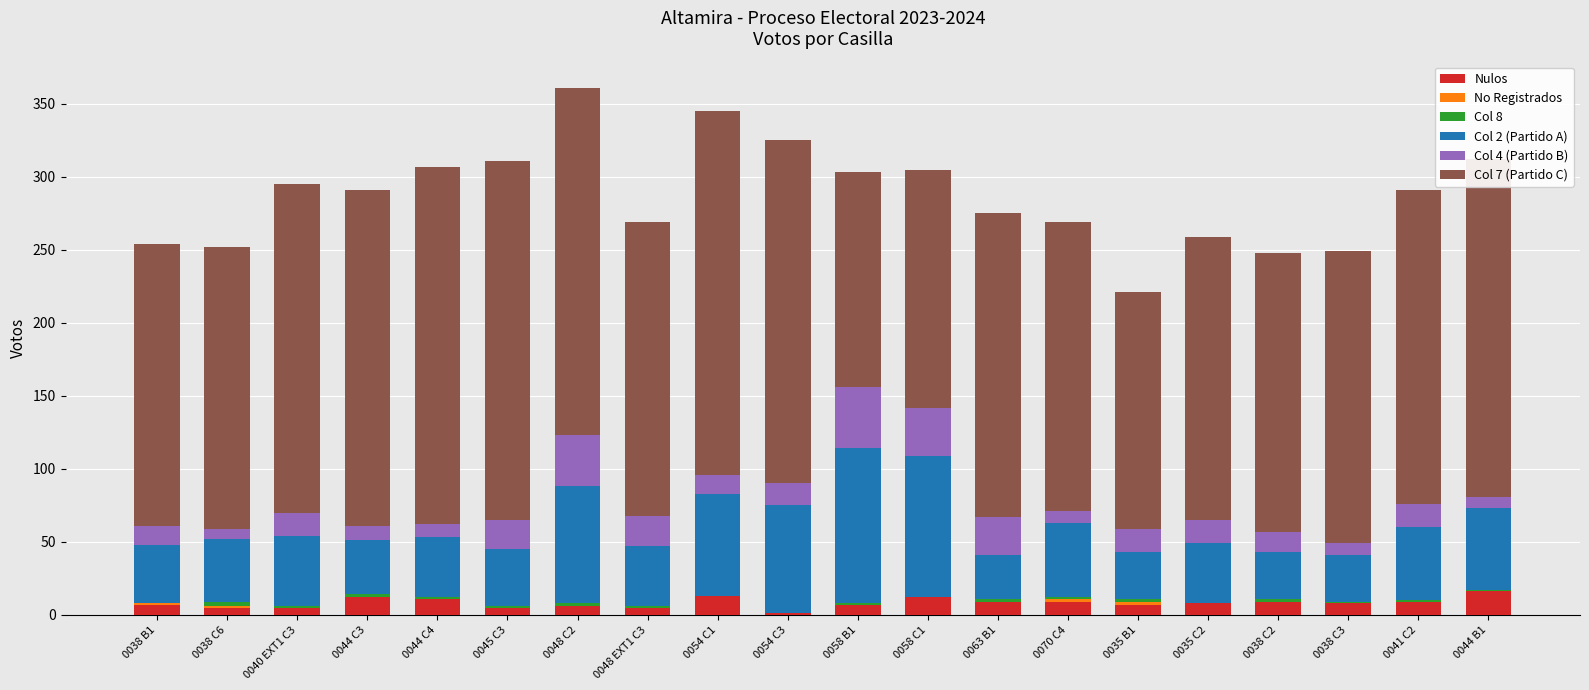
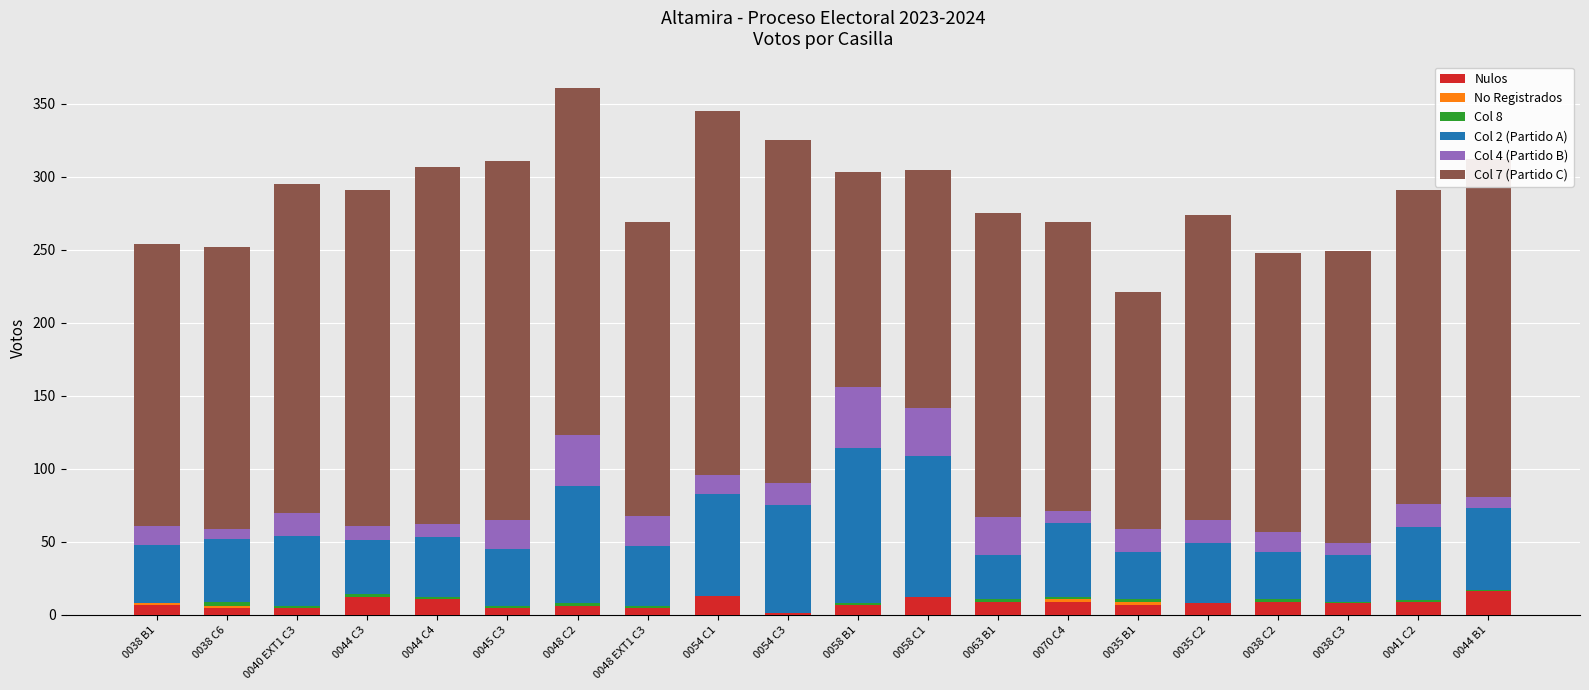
  {
    "Nulos": {
      "0038 B1": 7,
      "0038 C6": 5,
      "0040 EXT1 C3": 5,
      "0044 C3": 12,
      "0044 C4": 11,
      "0045 C3": 5,
      "0048 C2": 6,
      "0048 EXT1 C3": 5,
      "0054 C1": 13,
      "0058 B1": 7,
      "0058 C1": 12,
      "0063 B1": 9,
      "0070 C4": 9,
      "0035 B1": 7,
      "0035 C2": 8,
      "0038 C2": 9,
      "0038 C3": 8,
      "0041 C2": 9,
      "0044 B1": 16
    },
    "Col 8": {
      "0038 B1": 0,
      "0038 C6": 3,
      "0044 C3": 2,
      "0048 C2": 2,
      "0054 C1": 0,
      "0054 C3": 0,
      "0058 C1": 0,
      "0063 B1": 2,
      "0035 B1": 2,
      "0035 C2": 0,
      "0038 C2": 2
    },
    "Col 2 (Partido A)": {
      "0038 B1": 40,
      "0038 C6": 43,
      "0040 EXT1 C3": 48,
      "0044 C3": 37,
      "0044 C4": 41,
      "0045 C3": 39,
      "0048 C2": 80,
      "0048 EXT1 C3": 41,
      "0054 C1": 70,
      "0054 C3": 74,
      "0058 B1": 106,
      "0058 C1": 97,
      "0063 B1": 30,
      "0070 C4": 51,
      "0035 B1": 32,
      "0035 C2": 41,
      "0038 C2": 32,
      "0038 C3": 32,
      "0041 C2": 50,
      "0044 B1": 56
    },
    "Col 4 (Partido B)": {
      "0038 B1": 13,
      "0038 C6": 7,
      "0040 EXT1 C3": 16,
      "0044 C3": 10,
      "0044 C4": 9,
      "0045 C3": 20,
      "0048 C2": 35,
      "0048 EXT1 C3": 21,
      "0054 C1": 13,
      "0054 C3": 15,
      "0058 B1": 42,
      "0058 C1": 33,
      "0063 B1": 26,
      "0070 C4": 8,
      "0035 B1": 16,
      "0035 C2": 16,
      "0038 C2": 14,
      "0038 C3": 8,
      "0041 C2": 16,
      "0044 B1": 8
    },
    "Col 7 (Partido C)": {
      "0038 B1": 193,
      "0038 C6": 193,
      "0040 EXT1 C3": 225,
      "0044 C3": 230,
      "0044 C4": 245,
      "0045 C3": 246,
      "0048 C2": 238,
      "0048 EXT1 C3": 201,
      "0054 C1": 249,
      "0054 C3": 235,
      "0058 B1": 147,
      "0058 C1": 163,
      "0063 B1": 208,
      "0070 C4": 198,
      "0035 B1": 162,
-     "0035 C2": 194,
+     "0035 C2": 209,
      "0038 C2": 191,
      "0038 C3": 200,
      "0041 C2": 215
    }
  }
